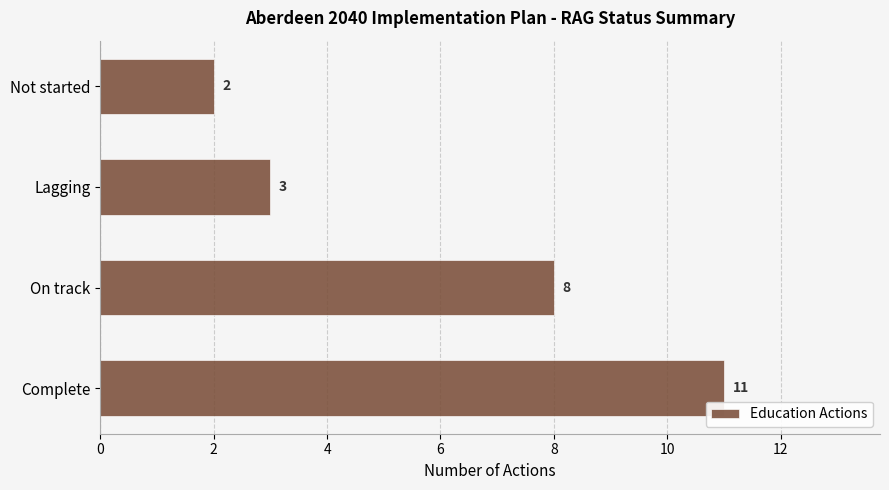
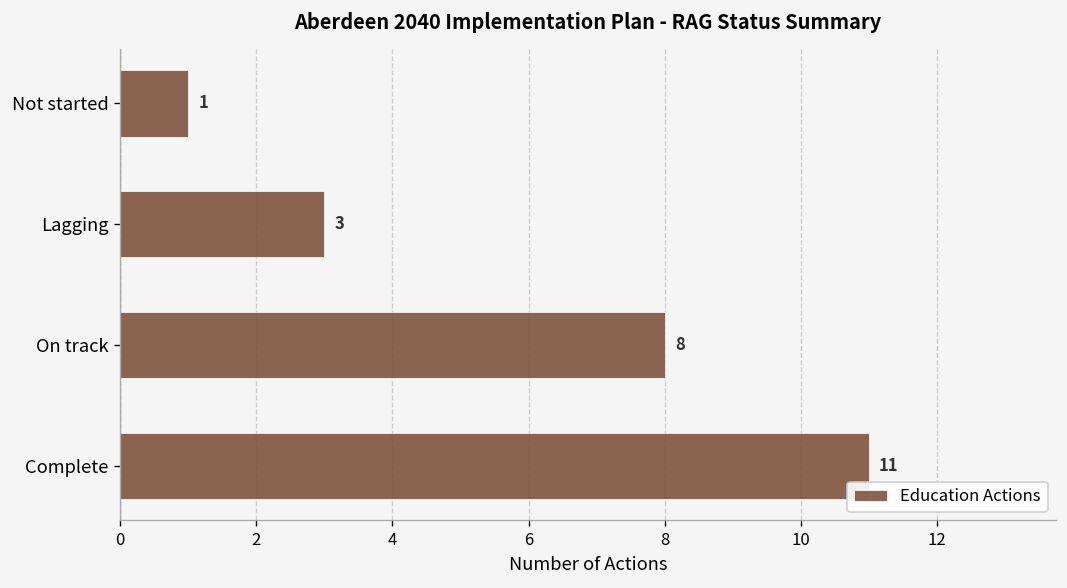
  {
-   "Not started": 2,
+   "Not started": 1,
    "Lagging": 3,
    "On track": 8,
    "Complete": 11
  }
